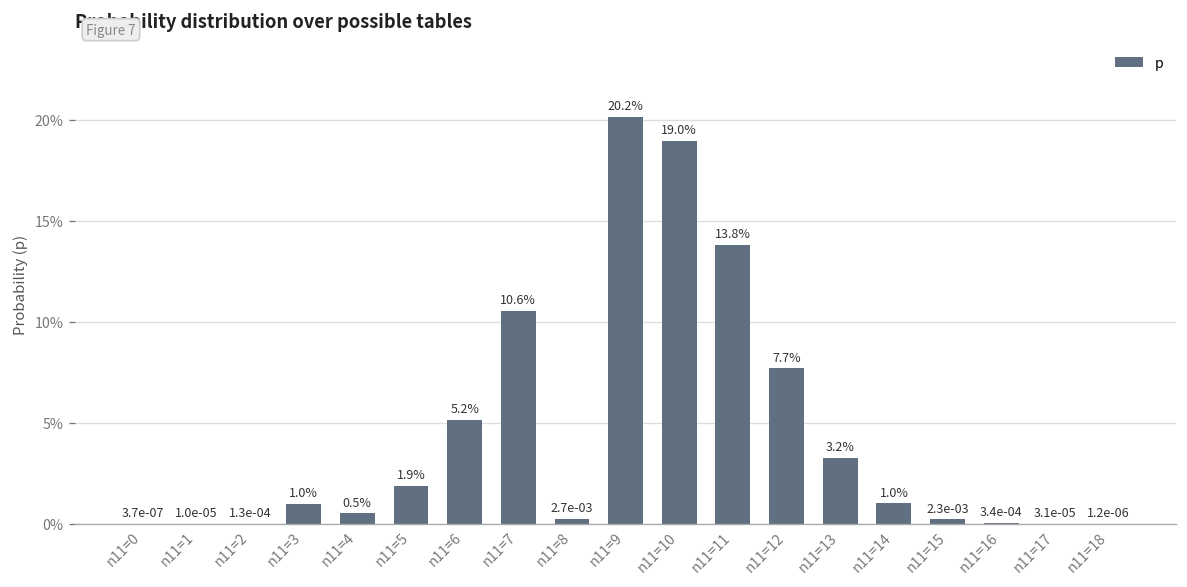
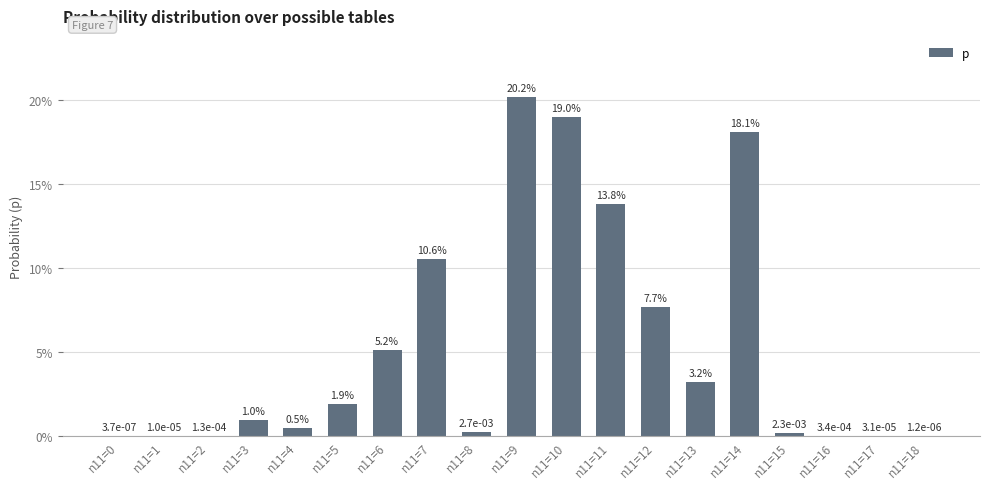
  {
    "n11=0": "3.7e-07",
    "n11=1": "1.0e-05",
    "n11=2": "1.3e-04",
    "n11=3": "1.0%",
    "n11=4": "0.5%",
    "n11=5": "1.9%",
    "n11=6": "5.2%",
    "n11=7": "10.6%",
    "n11=8": "2.7e-03",
    "n11=9": "20.2%",
    "n11=10": "19.0%",
    "n11=11": "13.8%",
    "n11=12": "7.7%",
    "n11=13": "3.2%",
-   "n11=14": "1.0%",
+   "n11=14": "18.1%",
    "n11=15": "2.3e-03",
    "n11=16": "3.4e-04",
    "n11=17": "3.1e-05",
    "n11=18": "1.2e-06"
  }
